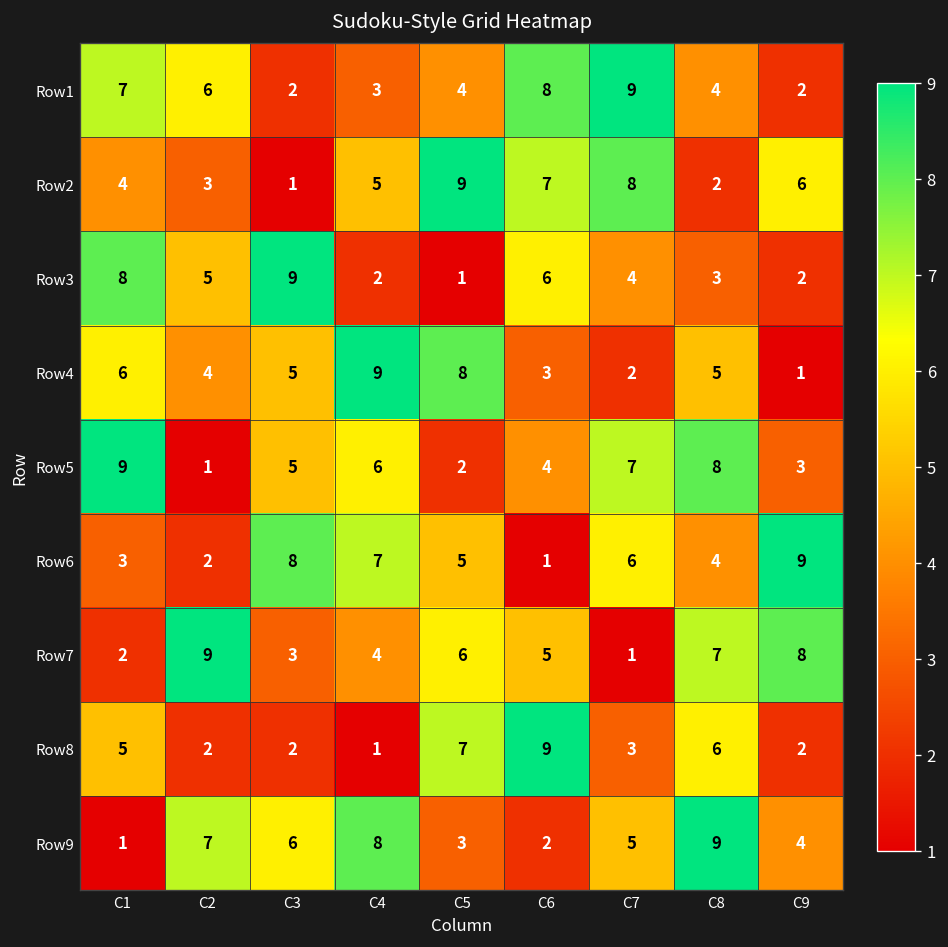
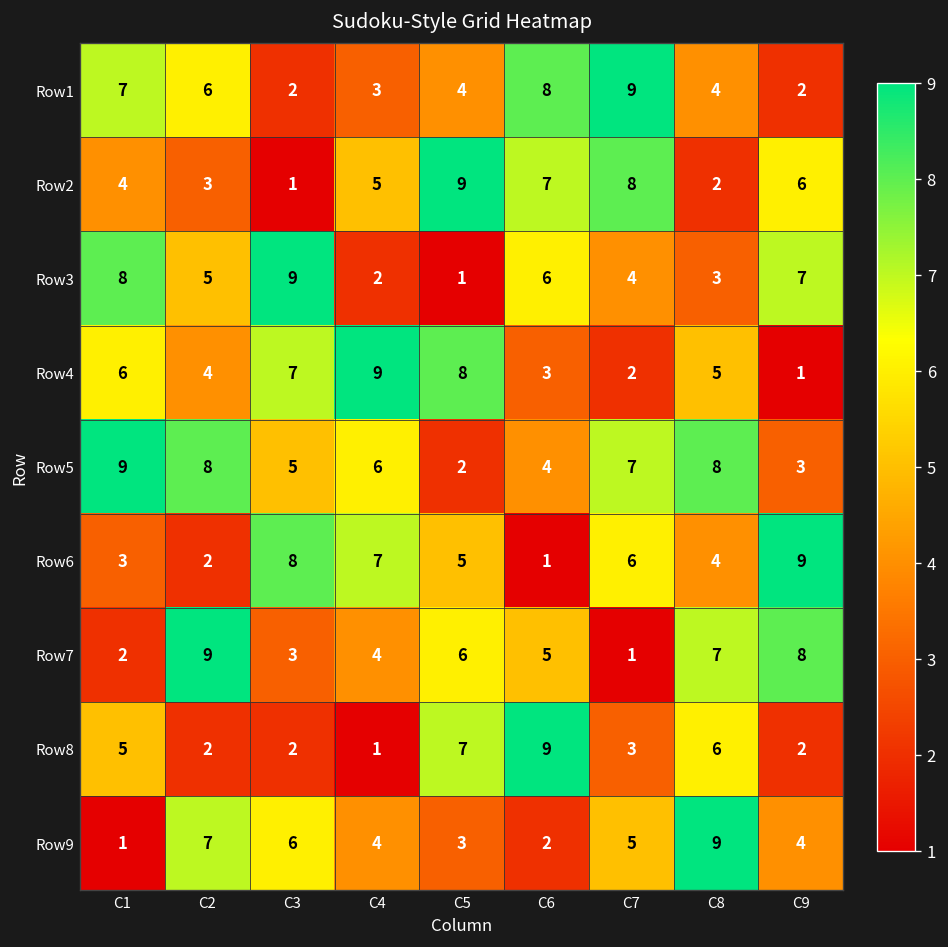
  {
    "Row1": {
      "C1": 7,
      "C2": 6,
      "C3": 2,
      "C4": 3,
      "C5": 4,
      "C6": 8,
      "C7": 9,
      "C8": 4,
      "C9": 2
    },
    "Row2": {
      "C1": 4,
      "C2": 3,
      "C3": 1,
      "C4": 5,
      "C5": 9,
      "C6": 7,
      "C7": 8,
      "C8": 2,
      "C9": 6
    },
    "Row3": {
      "C1": 8,
      "C2": 5,
      "C3": 9,
      "C4": 2,
      "C5": 1,
      "C6": 6,
      "C7": 4,
      "C8": 3,
-     "C9": 2
+     "C9": 7
    },
    "Row4": {
      "C1": 6,
      "C2": 4,
-     "C3": 5,
+     "C3": 7,
      "C4": 9,
      "C5": 8,
      "C6": 3,
      "C7": 2,
      "C8": 5,
      "C9": 1
    },
    "Row5": {
      "C1": 9,
-     "C2": 1,
+     "C2": 8,
      "C3": 5,
      "C4": 6,
      "C5": 2,
      "C6": 4,
      "C7": 7,
      "C8": 8,
      "C9": 3
    },
    "Row6": {
      "C1": 3,
      "C2": 2,
      "C3": 8,
      "C4": 7,
      "C5": 5,
      "C6": 1,
      "C7": 6,
      "C8": 4,
      "C9": 9
    },
    "Row7": {
      "C1": 2,
      "C2": 9,
      "C3": 3,
      "C4": 4,
      "C5": 6,
      "C6": 5,
      "C7": 1,
      "C8": 7,
      "C9": 8
    },
    "Row8": {
      "C1": 5,
      "C2": 2,
      "C3": 2,
      "C4": 1,
      "C5": 7,
      "C6": 9,
      "C7": 3,
      "C8": 6,
      "C9": 2
    },
    "Row9": {
      "C1": 1,
      "C2": 7,
      "C3": 6,
-     "C4": 8,
+     "C4": 4,
      "C5": 3,
      "C6": 2,
      "C7": 5,
      "C8": 9,
      "C9": 4
    }
  }
